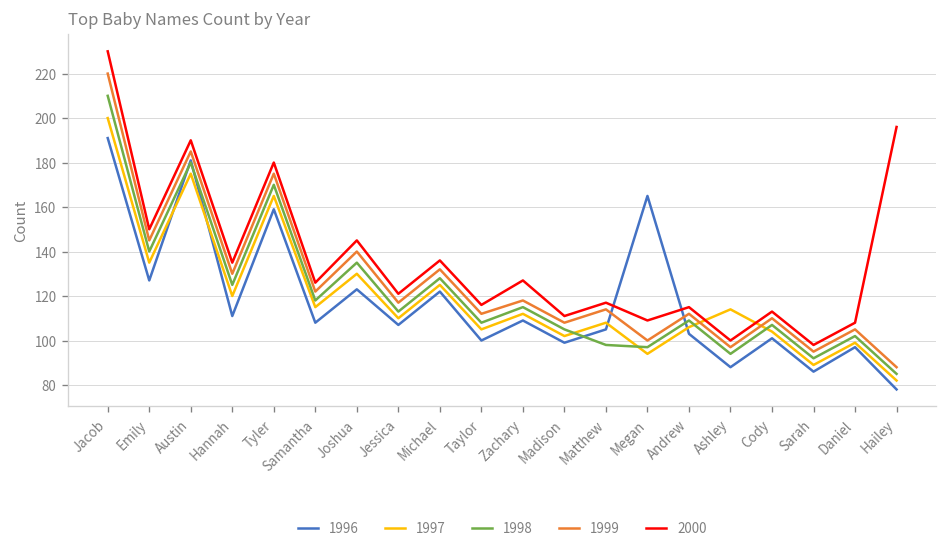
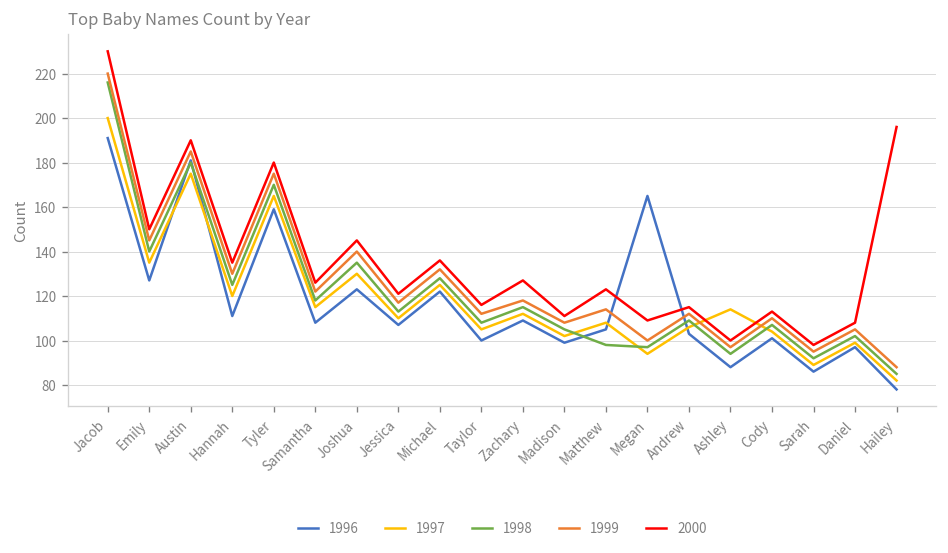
  {
    "1996": {
      "Jacob": 191,
      "Emily": 127,
      "Hannah": 111,
      "Tyler": 159,
      "Samantha": 108,
      "Joshua": 123,
      "Jessica": 107,
      "Michael": 122,
      "Taylor": 100,
      "Zachary": 109,
      "Madison": 99,
      "Matthew": 105,
      "Megan": 165,
      "Andrew": 103,
      "Ashley": 88,
      "Cody": 101,
      "Sarah": 86,
      "Daniel": 97,
      "Hailey": 78
    },
    "1997": {
      "Jacob": 200,
      "Emily": 135,
      "Austin": 175,
      "Hannah": 120,
      "Tyler": 165,
      "Samantha": 115,
      "Joshua": 130,
      "Jessica": 110,
      "Michael": 125,
      "Taylor": 105,
      "Zachary": 112,
      "Madison": 102,
      "Matthew": 108,
      "Megan": 94,
      "Andrew": 106,
      "Ashley": 114,
      "Cody": 104,
      "Sarah": 89,
      "Daniel": 99,
      "Hailey": 82
    },
    "1998": {
-     "Jacob": 210,
+     "Jacob": 216,
      "Emily": 140,
      "Hannah": 125,
      "Tyler": 170,
      "Samantha": 118,
      "Joshua": 135,
      "Jessica": 113,
      "Michael": 128,
      "Taylor": 108,
      "Zachary": 115,
      "Madison": 105,
      "Matthew": 98,
      "Megan": 97,
      "Andrew": 109,
      "Ashley": 94,
      "Cody": 107,
      "Sarah": 92,
      "Daniel": 102,
      "Hailey": 85
    },
    "1999": {
      "Jacob": 220,
      "Emily": 145,
      "Austin": 185,
      "Hannah": 130,
      "Tyler": 175,
      "Samantha": 122,
      "Joshua": 140,
      "Jessica": 117,
      "Michael": 132,
      "Taylor": 112,
      "Zachary": 118,
      "Madison": 108,
      "Matthew": 114,
      "Megan": 100,
      "Andrew": 112,
      "Ashley": 97,
      "Cody": 110,
      "Sarah": 95,
      "Daniel": 105,
      "Hailey": 88
    },
    "2000": {
      "Jacob": 230,
      "Emily": 150,
      "Austin": 190,
      "Hannah": 135,
      "Tyler": 180,
      "Samantha": 126,
      "Joshua": 145,
      "Jessica": 121,
      "Michael": 136,
      "Taylor": 116,
      "Zachary": 127,
      "Madison": 111,
-     "Matthew": 117,
+     "Matthew": 123,
      "Megan": 109,
      "Andrew": 115,
      "Ashley": 100,
      "Cody": 113,
      "Sarah": 98,
      "Daniel": 108,
      "Hailey": 196
    }
  }
